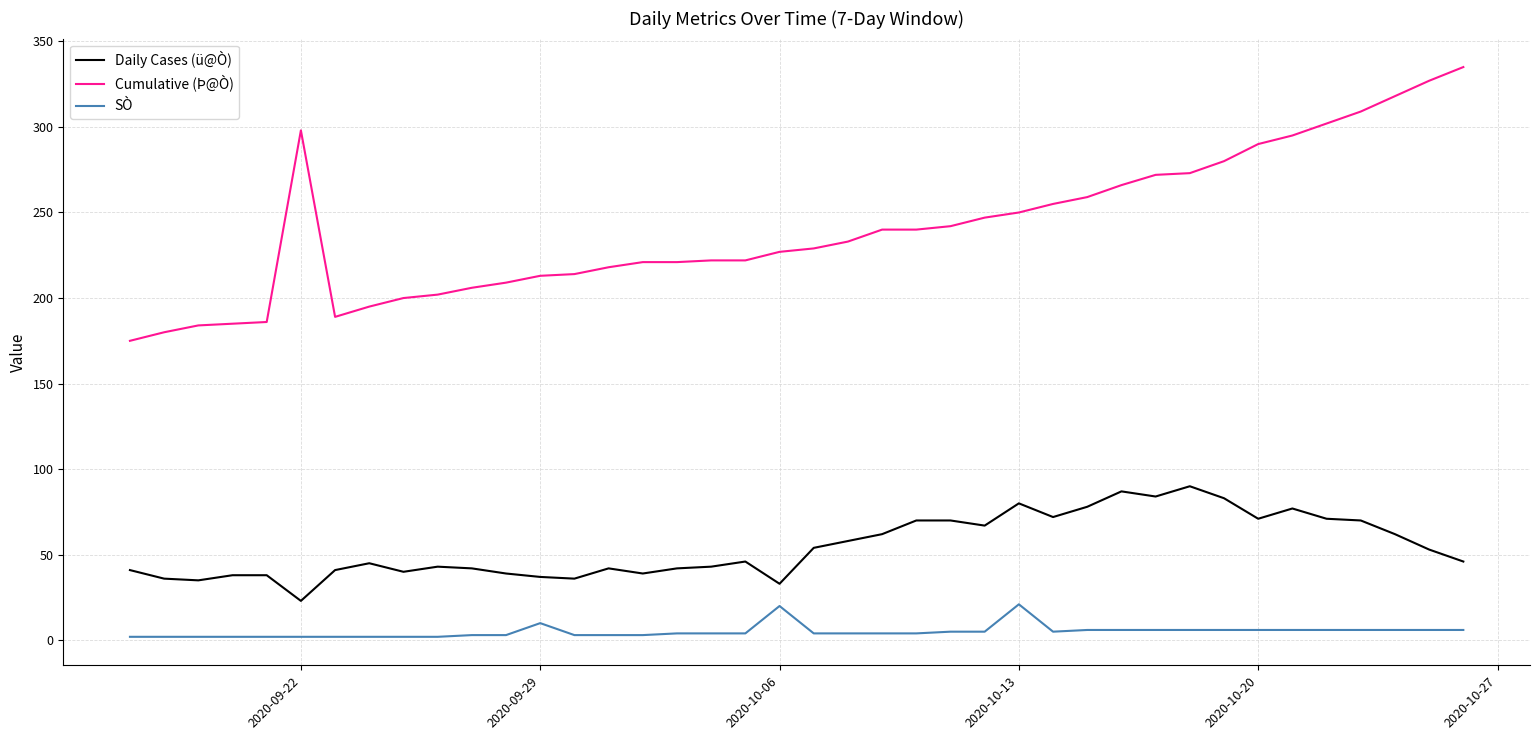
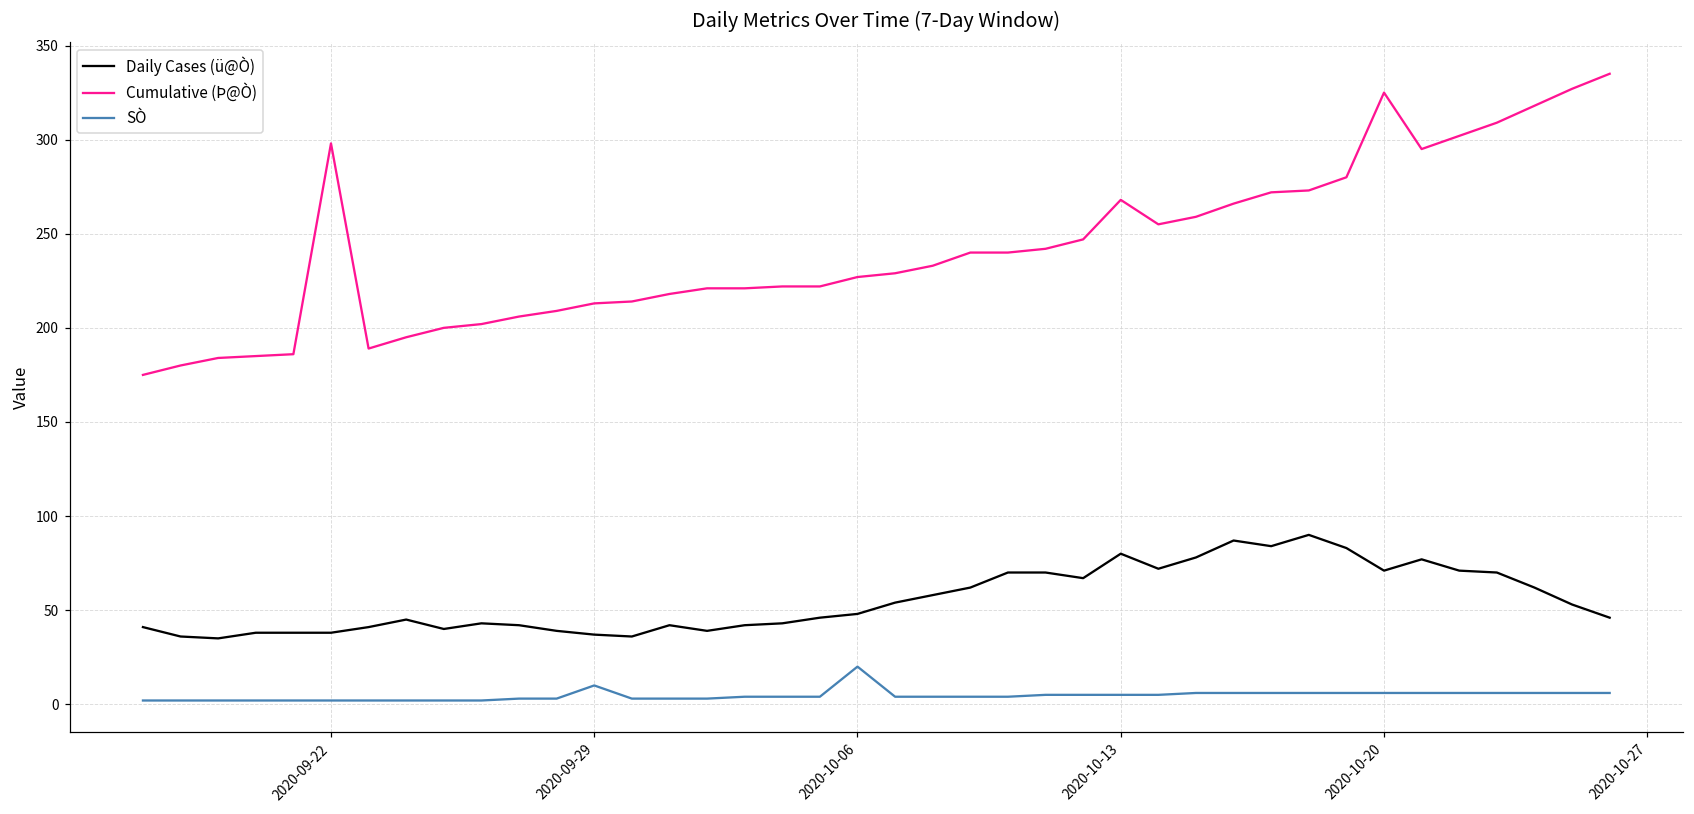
  {
    "Daily Cases (ü@Ò)": {
-     "2020-09-22": 23,
+     "2020-09-22": 38,
      "2020-09-29": 37,
-     "2020-10-06": 33,
+     "2020-10-06": 48,
      "2020-10-13": 80,
      "2020-10-20": 71
    },
    "Cumulative (Þ@Ò)": {
      "2020-09-22": 298,
      "2020-09-29": 213,
      "2020-10-06": 227,
-     "2020-10-13": 250,
-     "2020-10-20": 290
+     "2020-10-13": 268,
+     "2020-10-20": 325
    },
    "SÒ": {
      "2020-09-22": 2,
      "2020-09-29": 10,
      "2020-10-06": 20,
-     "2020-10-13": 21,
+     "2020-10-13": 5,
      "2020-10-20": 6
    }
  }
